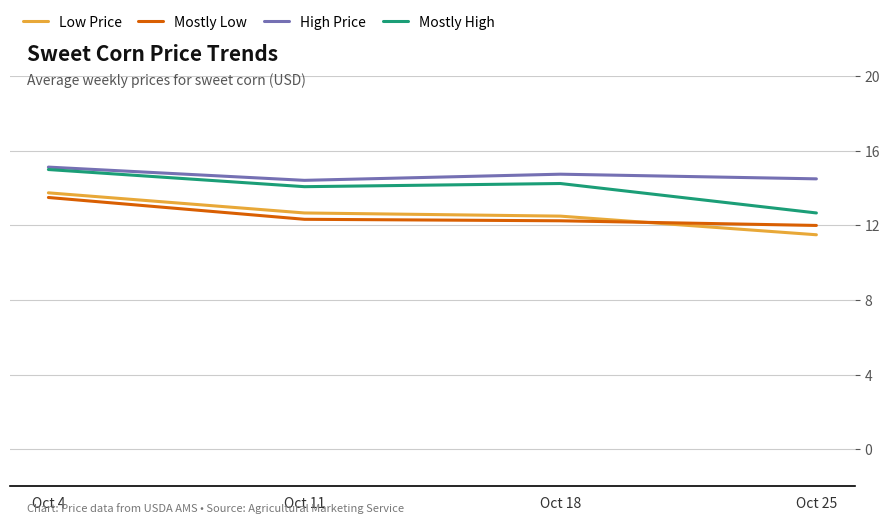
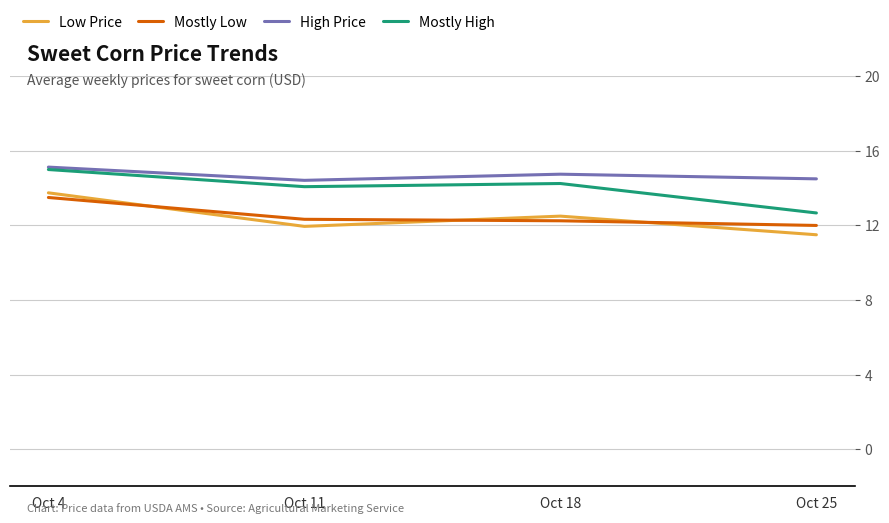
  {
    "Low Price": {
      "Oct 4": 13.8,
-     "Oct 11": 12.7,
+     "Oct 11": 12.0,
      "Oct 18": 12.5,
      "Oct 25": 11.5
    },
    "Mostly Low": {
      "Oct 4": 13.5,
      "Oct 11": 12.3,
      "Oct 18": 12.3,
      "Oct 25": 12.0
    },
    "High Price": {
      "Oct 11": 14.4,
      "Oct 18": 14.8,
      "Oct 25": 14.5
    },
    "Mostly High": {
      "Oct 11": 14.1,
      "Oct 18": 14.3,
      "Oct 25": 12.7
    }
  }
